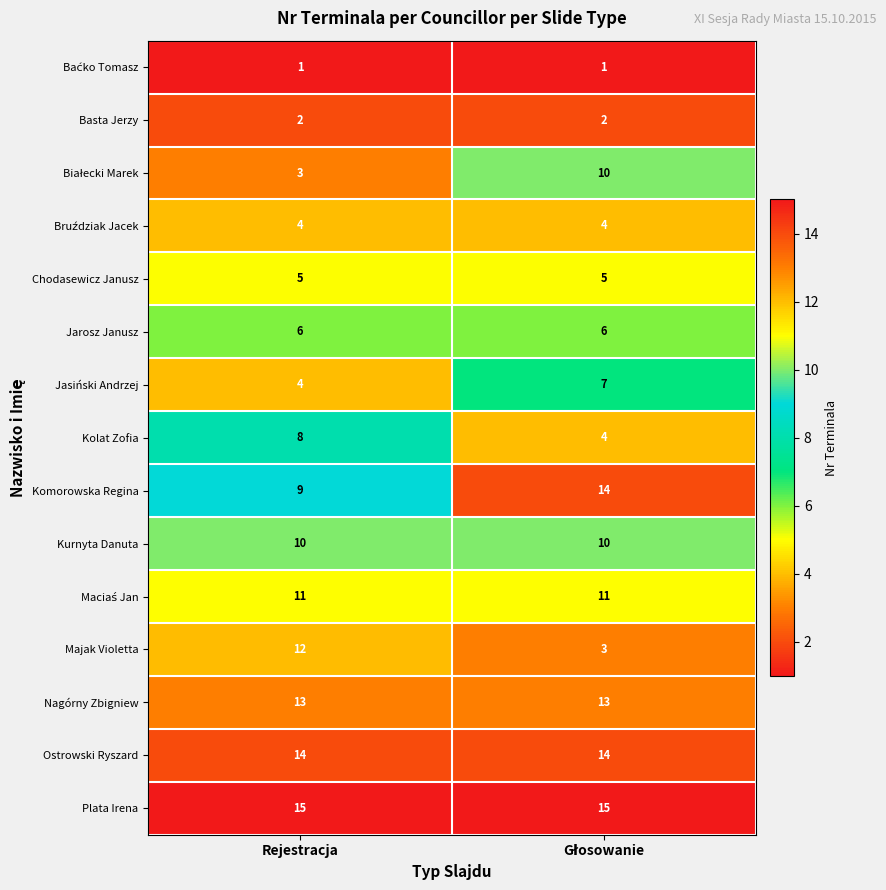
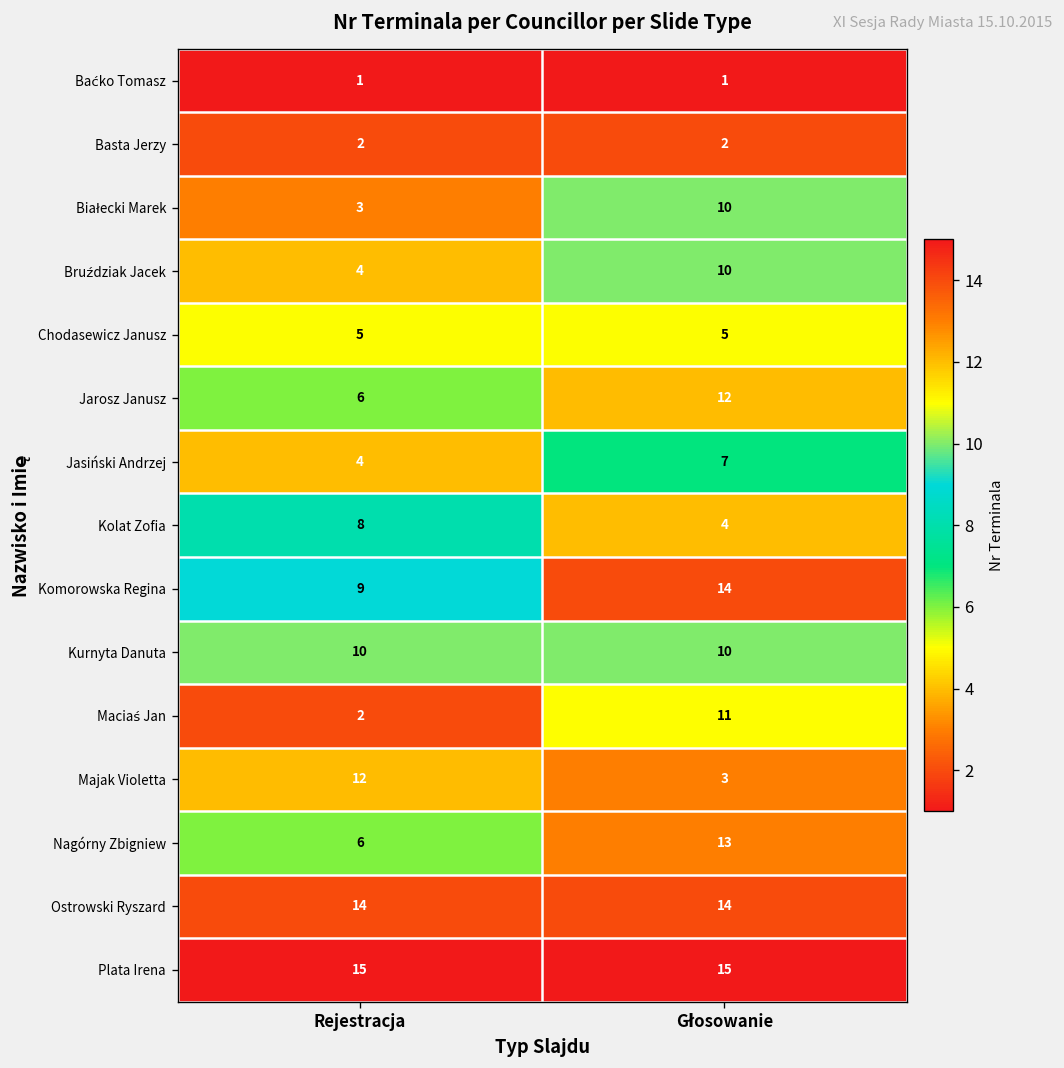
  {
    "Baćko Tomasz": {
      "Rejestracja": 1,
      "Głosowanie": 1
    },
    "Basta Jerzy": {
      "Rejestracja": 2,
      "Głosowanie": 2
    },
    "Białecki Marek": {
      "Rejestracja": 3,
      "Głosowanie": 10
    },
    "Bruździak Jacek": {
      "Rejestracja": 4,
-     "Głosowanie": 4
+     "Głosowanie": 10
    },
    "Chodasewicz Janusz": {
      "Rejestracja": 5,
      "Głosowanie": 5
    },
    "Jarosz Janusz": {
      "Rejestracja": 6,
-     "Głosowanie": 6
+     "Głosowanie": 12
    },
    "Jasiński Andrzej": {
      "Rejestracja": 4,
      "Głosowanie": 7
    },
    "Kolat Zofia": {
      "Rejestracja": 8,
      "Głosowanie": 4
    },
    "Komorowska Regina": {
      "Rejestracja": 9,
      "Głosowanie": 14
    },
    "Kurnyta Danuta": {
      "Rejestracja": 10,
      "Głosowanie": 10
    },
    "Maciaś Jan": {
-     "Rejestracja": 11,
+     "Rejestracja": 2,
      "Głosowanie": 11
    },
    "Majak Violetta": {
      "Rejestracja": 12,
      "Głosowanie": 3
    },
    "Nagórny Zbigniew": {
-     "Rejestracja": 13,
+     "Rejestracja": 6,
      "Głosowanie": 13
    },
    "Ostrowski Ryszard": {
      "Rejestracja": 14,
      "Głosowanie": 14
    },
    "Plata Irena": {
      "Rejestracja": 15,
      "Głosowanie": 15
    }
  }
